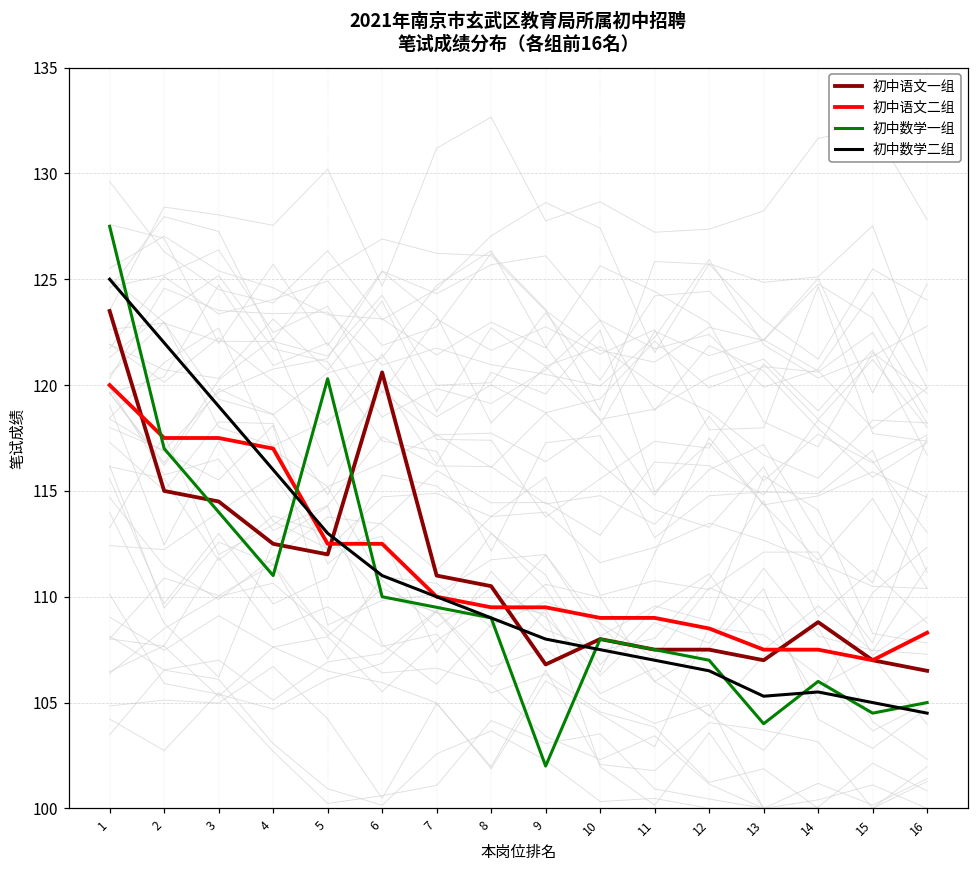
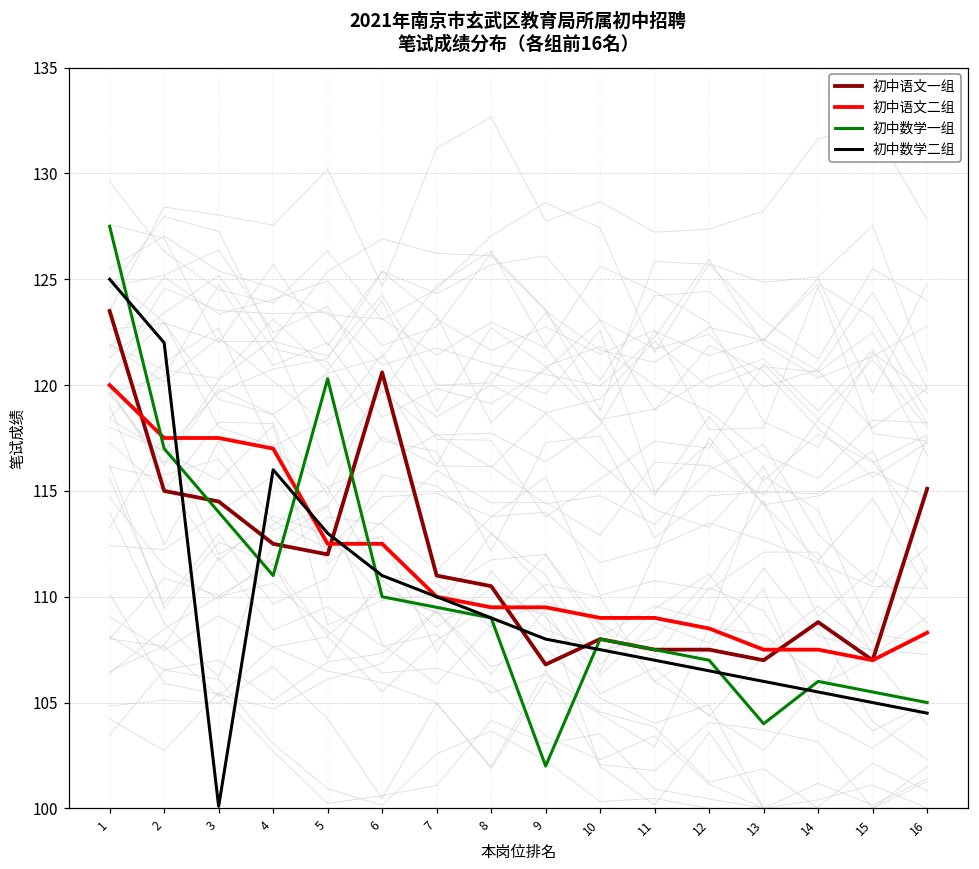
  {
    "初中语文一组": {
      "3": 114.5,
      "5": 112.0,
      "6": 120.6,
      "7": 111.0,
      "9": 106.8,
      "13": 107.0,
      "14": 108.8,
-     "16": 106.5
+     "16": 115.1
    },
    "初中语文二组": {
      "3": 117.5,
      "5": 112.5,
      "6": 112.5,
      "10": 109.0,
      "11": 109.0,
      "14": 107.5,
      "16": 108.3
    },
    "初中数学一组": {
      "4": 111.0,
      "5": 120.3,
      "7": 109.5,
      "9": 102.0,
      "12": 107.0,
      "13": 104.0,
      "14": 106.0,
-     "15": 104.5
+     "15": 105.5
    },
    "初中数学二组": {
      "2": 122.0,
-     "3": 119.0,
+     "3": 100.1,
      "4": 116.0,
      "9": 108.0,
      "12": 106.5,
-     "13": 105.3,
+     "13": 106.0,
      "14": 105.5,
      "15": 105.0,
      "16": 104.5
    }
  }
